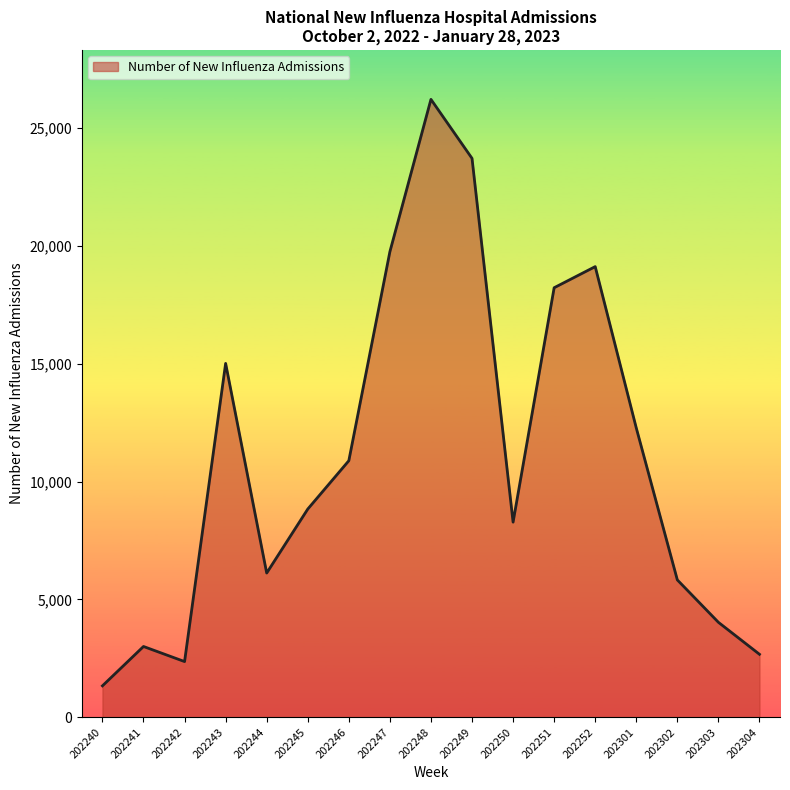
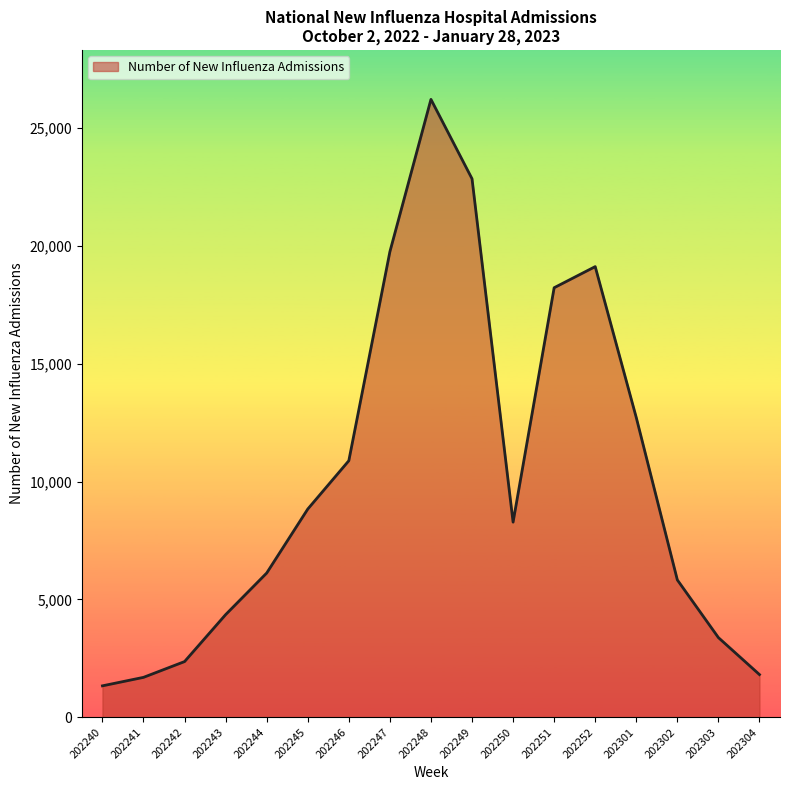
  {
    "202240": "1,300",
-   "202241": "3,000",
+   "202241": "1,700",
    "202242": "2,400",
-   "202243": "15,000",
+   "202243": "4,400",
    "202244": "6,100",
    "202245": "8,800",
    "202246": "10,900",
    "202247": "19,800",
    "202248": "26,200",
-   "202249": "23,700",
+   "202249": "22,900",
    "202250": "8,300",
    "202251": "18,200",
    "202252": "19,100",
-   "202301": "12,300",
+   "202301": "12,700",
    "202302": "5,800",
-   "202303": "4,000",
-   "202304": "2,700"
+   "202303": "3,400",
+   "202304": "1,800"
  }
